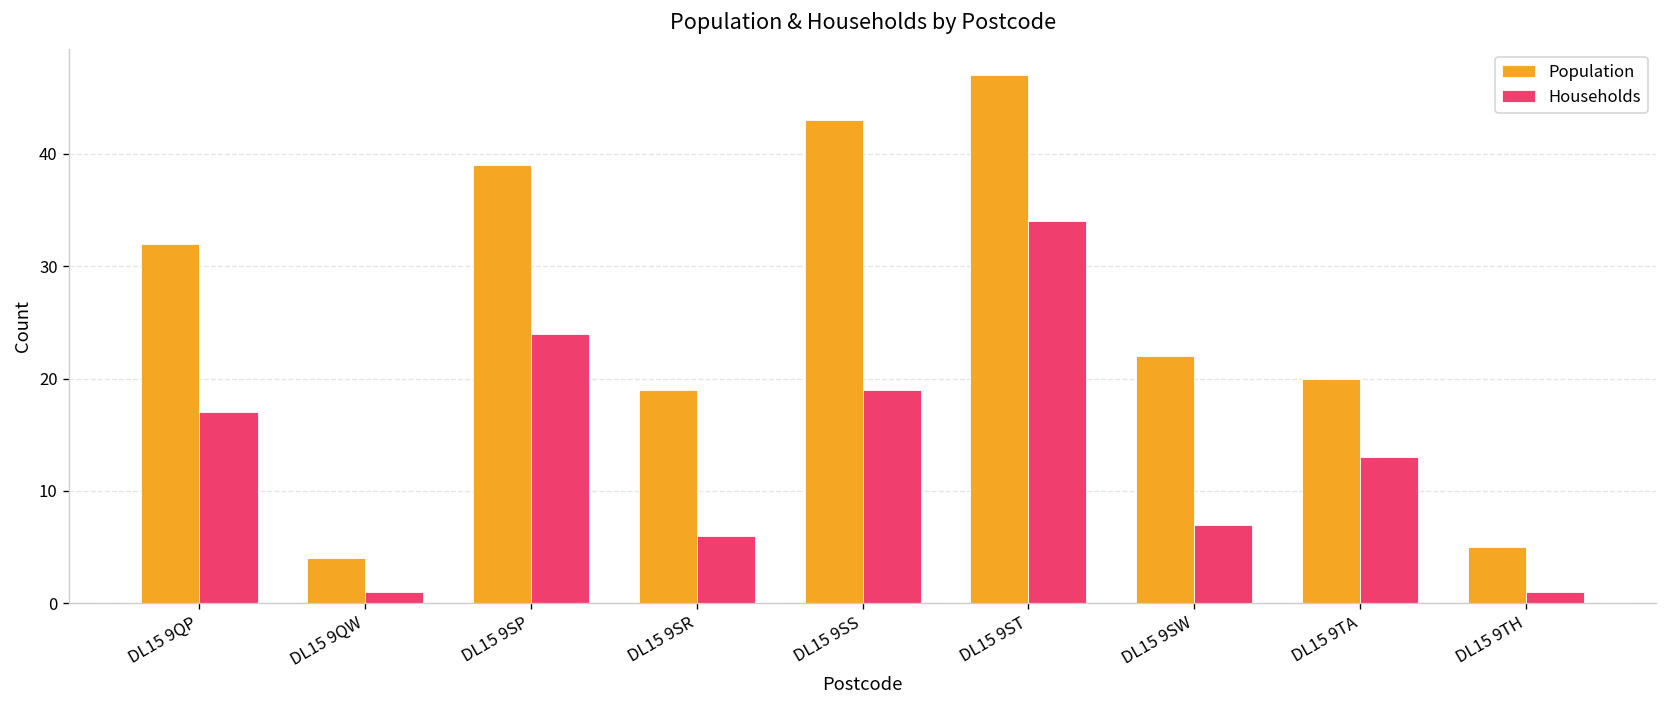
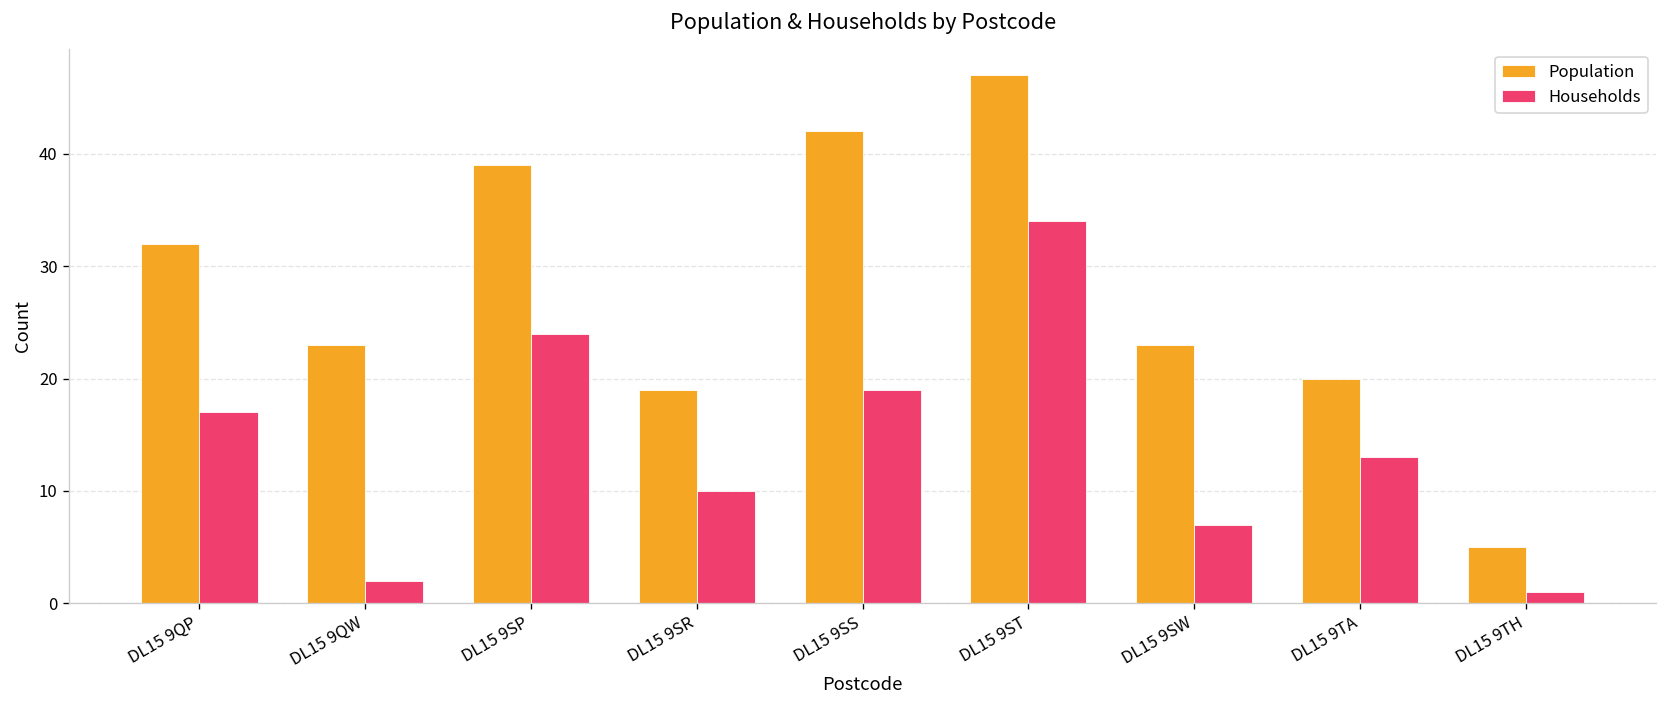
  {
    "Population": {
      "DL15 9QP": 32,
-     "DL15 9QW": 4,
+     "DL15 9QW": 23,
      "DL15 9SP": 39,
      "DL15 9SR": 19,
-     "DL15 9SS": 43,
+     "DL15 9SS": 42,
      "DL15 9ST": 47,
-     "DL15 9SW": 22,
+     "DL15 9SW": 23,
      "DL15 9TA": 20,
      "DL15 9TH": 5
    },
    "Households": {
      "DL15 9QP": 17,
-     "DL15 9QW": 1,
+     "DL15 9QW": 2,
      "DL15 9SP": 24,
-     "DL15 9SR": 6,
+     "DL15 9SR": 10,
      "DL15 9SS": 19,
      "DL15 9ST": 34,
      "DL15 9SW": 7,
      "DL15 9TA": 13,
      "DL15 9TH": 1
    }
  }
